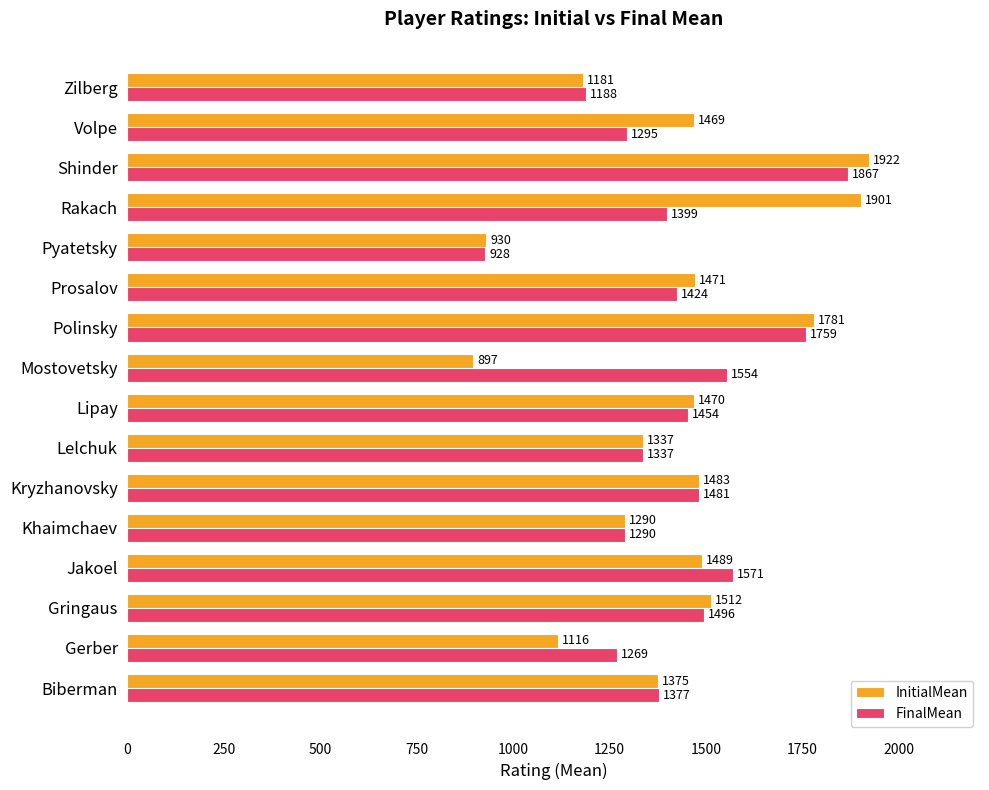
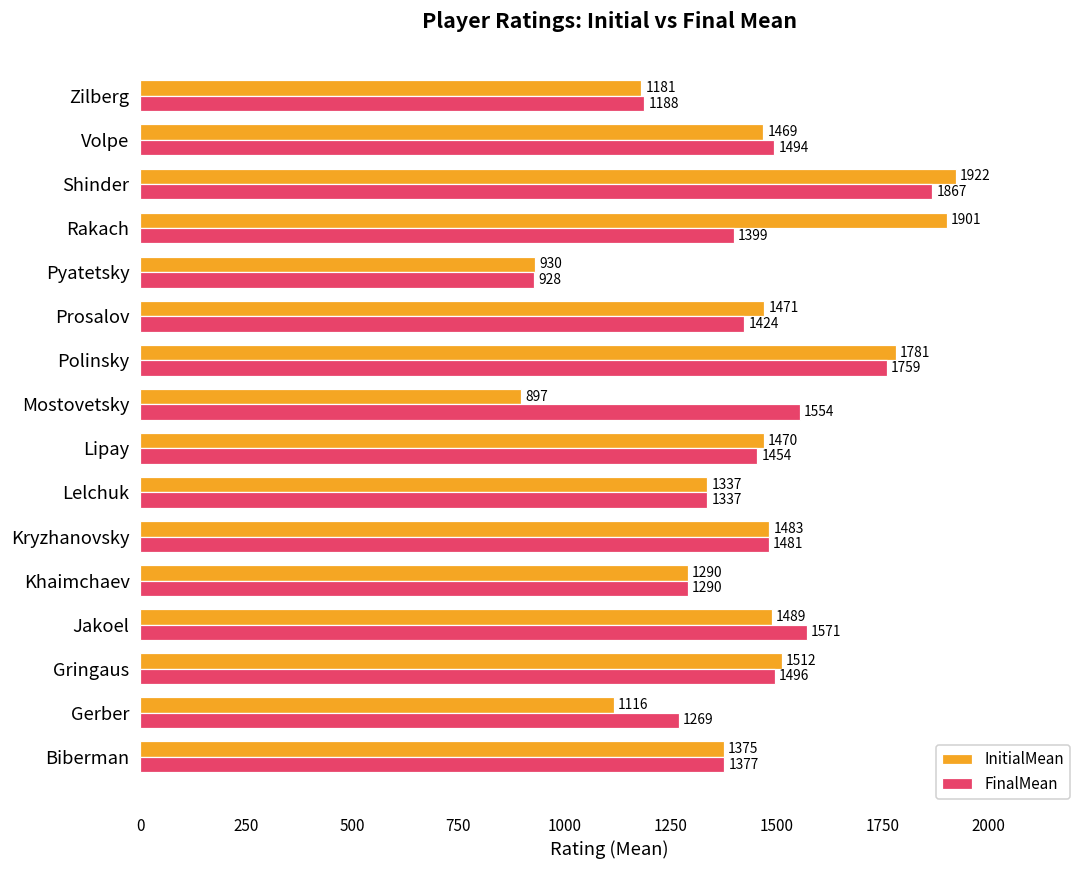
  {
    "InitialMean": {
      "Zilberg": 1181,
      "Volpe": 1469,
      "Shinder": 1922,
      "Rakach": 1901,
      "Pyatetsky": 930,
      "Prosalov": 1471,
      "Polinsky": 1781,
      "Mostovetsky": 897,
      "Lipay": 1470,
      "Lelchuk": 1337,
      "Kryzhanovsky": 1483,
      "Khaimchaev": 1290,
      "Jakoel": 1489,
      "Gringaus": 1512,
      "Gerber": 1116,
      "Biberman": 1375
    },
    "FinalMean": {
      "Zilberg": 1188,
-     "Volpe": 1295,
+     "Volpe": 1494,
      "Shinder": 1867,
      "Rakach": 1399,
      "Pyatetsky": 928,
      "Prosalov": 1424,
      "Polinsky": 1759,
      "Mostovetsky": 1554,
      "Lipay": 1454,
      "Lelchuk": 1337,
      "Kryzhanovsky": 1481,
      "Khaimchaev": 1290,
      "Jakoel": 1571,
      "Gringaus": 1496,
      "Gerber": 1269,
      "Biberman": 1377
    }
  }
